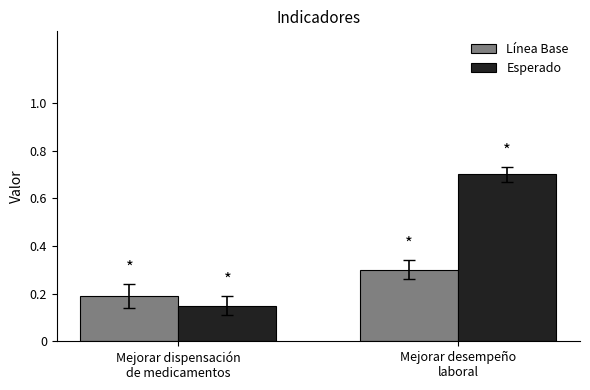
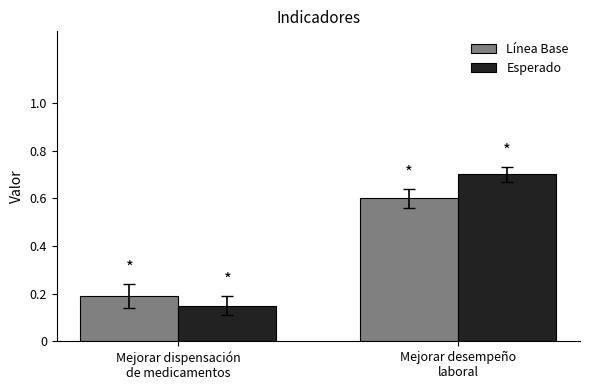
  {
    "Línea Base": {
      "Mejorar dispensación de medicamentos": 0.2,
-     "Mejorar desempeño laboral": 0.3
+     "Mejorar desempeño laboral": 0.6
    },
    "Esperado": {
      "Mejorar dispensación de medicamentos": 0.15,
      "Mejorar desempeño laboral": 0.7
    }
  }
